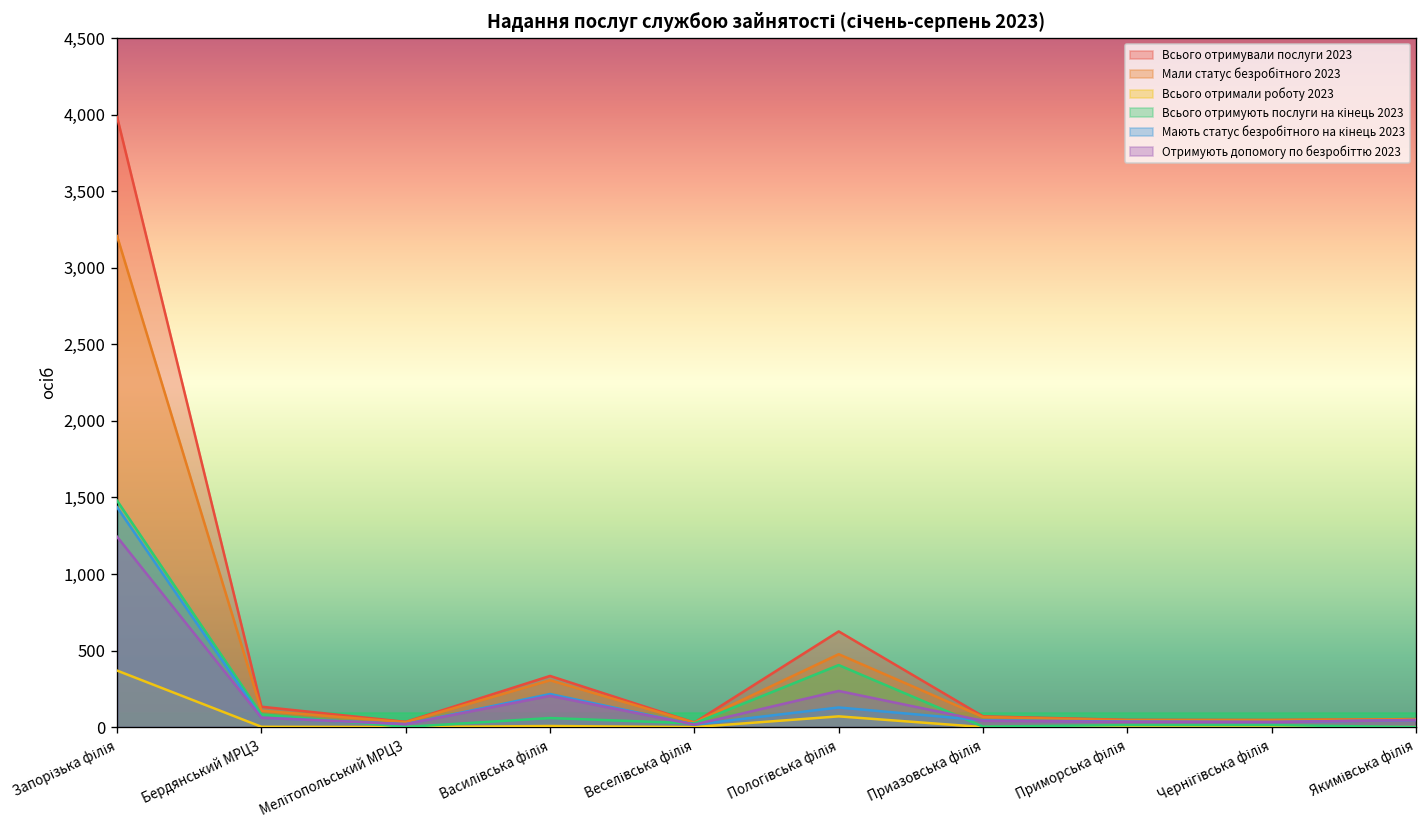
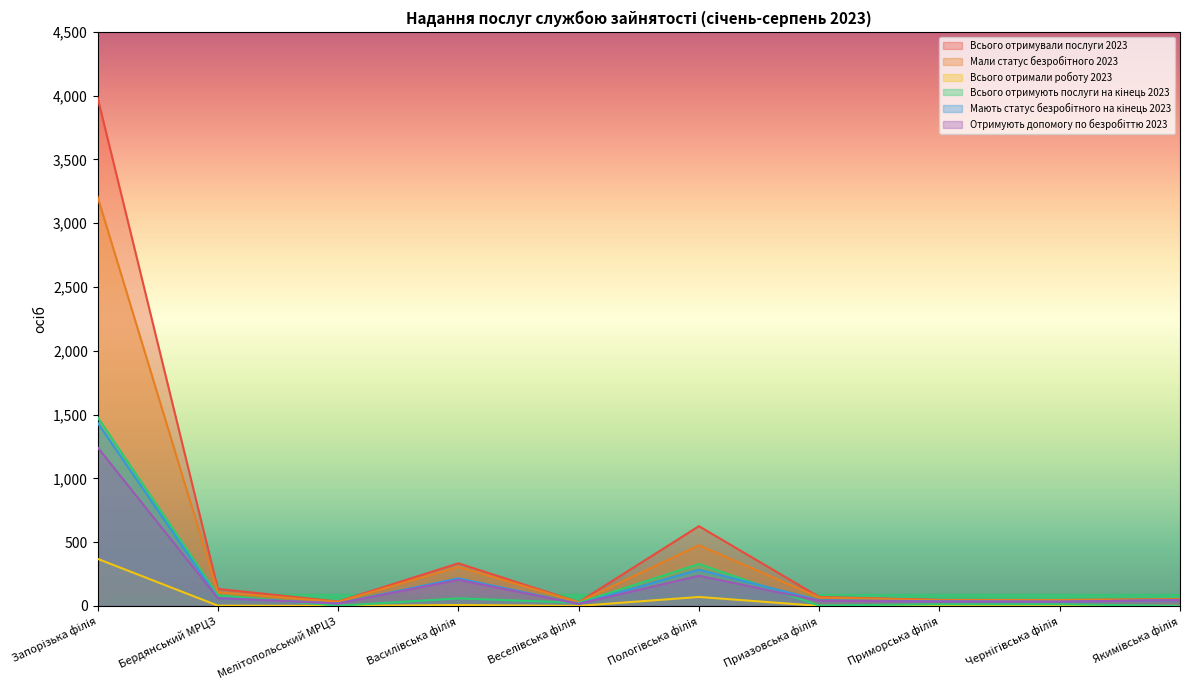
  {
    "Всього отримують послуги на кінець 2023": {
      "Запорізька філія": "1,480",
-     "Пологівська філія": "410"
+     "Пологівська філія": "330"
    },
    "Мають статус безробітного на кінець 2023": {
      "Запорізька філія": "1,440",
-     "Пологівська філія": "130"
+     "Пологівська філія": "280"
    },
    "Отримують допомогу по безробіттю 2023": {
      "Запорізька філія": "1,240",
      "Пологівська філія": "240"
    }
  }
